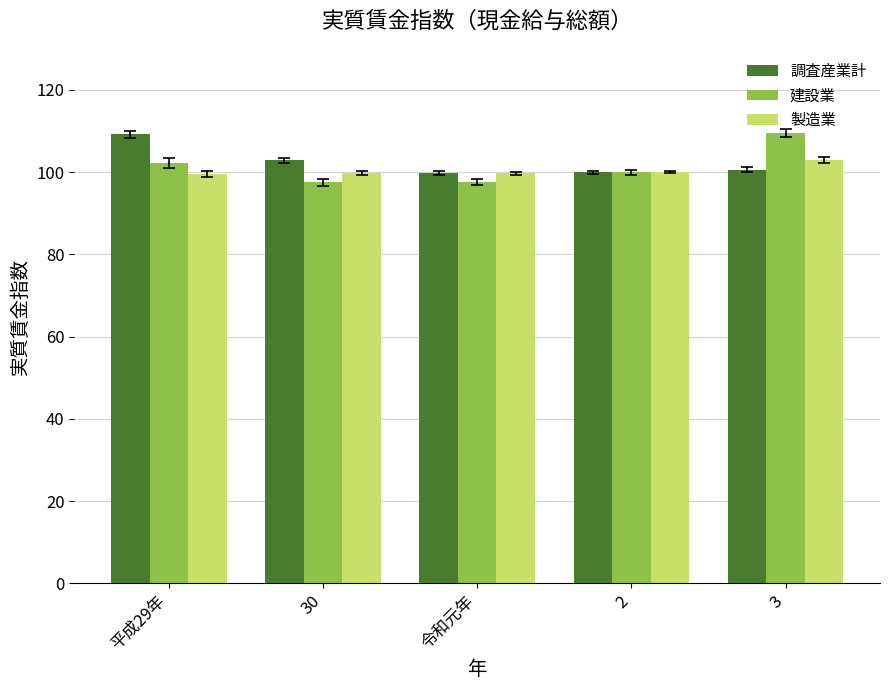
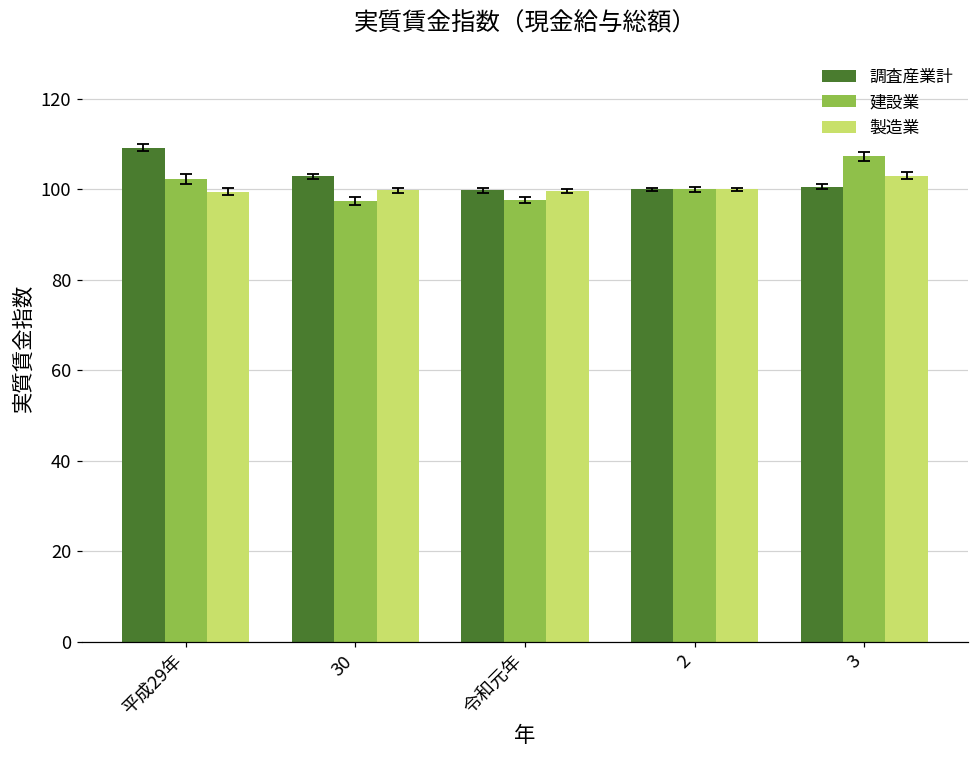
  {
    "調査産業計": {
      "平成29年": 109,
      "30": 103,
      "令和元年": 100,
      "2": 100,
      "3": 101
    },
    "建設業": {
      "平成29年": 102,
      "30": 98,
      "令和元年": 98,
      "2": 100,
-     "3": 110
+     "3": 107
    },
    "製造業": {
      "平成29年": 100,
      "30": 100,
      "令和元年": 100,
      "2": 100,
      "3": 103
    }
  }
